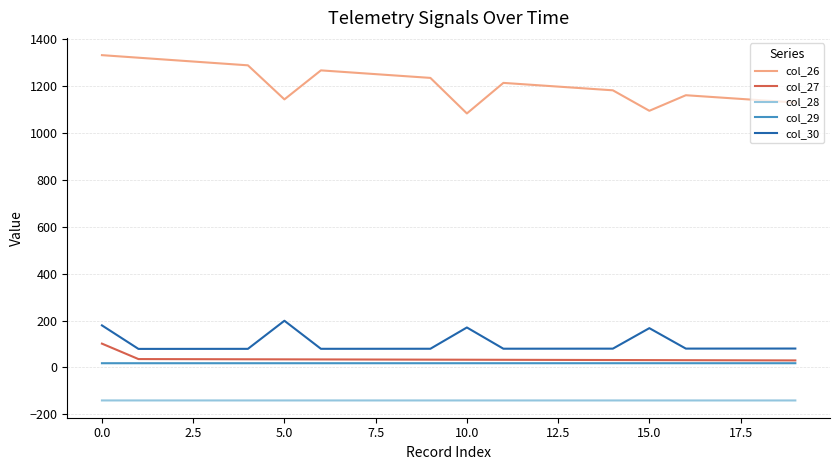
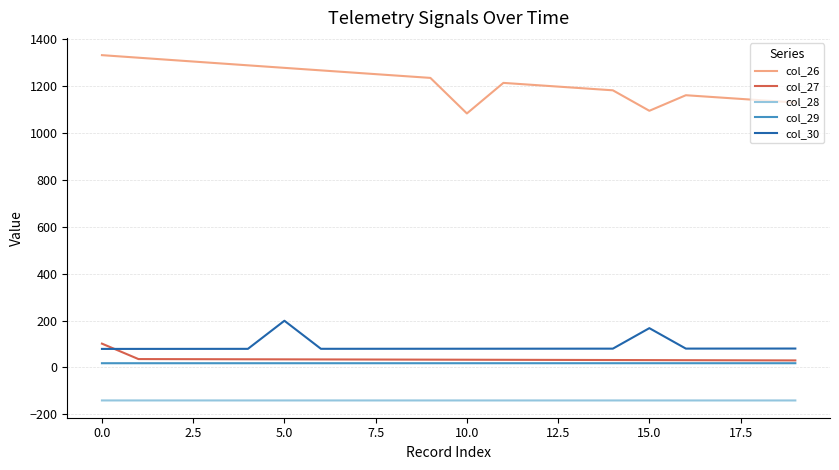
  {
    "col_26": {
      "0.0": 1330,
-     "5.0": 1140,
+     "5.0": 1280,
      "10.0": 1080,
      "15.0": 1100
    },
    "col_27": {
      "0.0": 100,
      "5.0": 30,
      "10.0": 30,
      "15.0": 30
    },
    "col_28": {
      "0.0": -140,
      "5.0": -140,
      "10.0": -140,
      "15.0": -140
    },
    "col_29": {
      "0.0": 20,
      "5.0": 20,
      "10.0": 20,
      "15.0": 20
    },
    "col_30": {
-     "0.0": 180,
+     "0.0": 80,
      "5.0": 200,
-     "10.0": 170,
+     "10.0": 80,
      "15.0": 170
    }
  }
